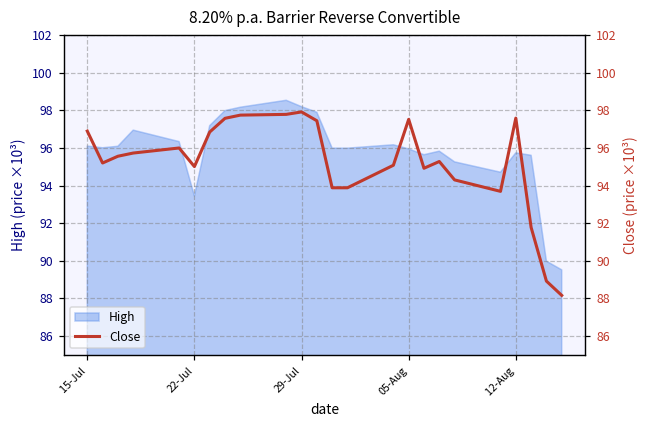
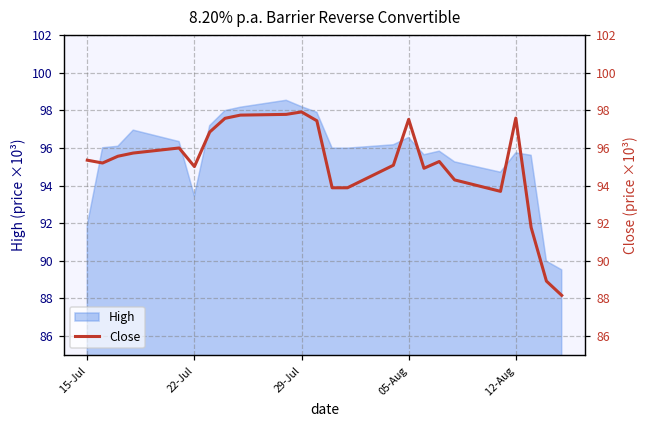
  {
    "High": {
-     "15-Jul": 96.1,
+     "15-Jul": 91.9,
      "22-Jul": 93.4,
      "29-Jul": 98.2,
-     "05-Aug": 96.0,
+     "05-Aug": 96.6,
      "12-Aug": 95.7
    },
    "Close": {
-     "15-Jul": 96.9,
+     "15-Jul": 95.4,
      "22-Jul": 95.0,
      "29-Jul": 97.9,
      "05-Aug": 97.5,
      "12-Aug": 97.6
    }
  }
